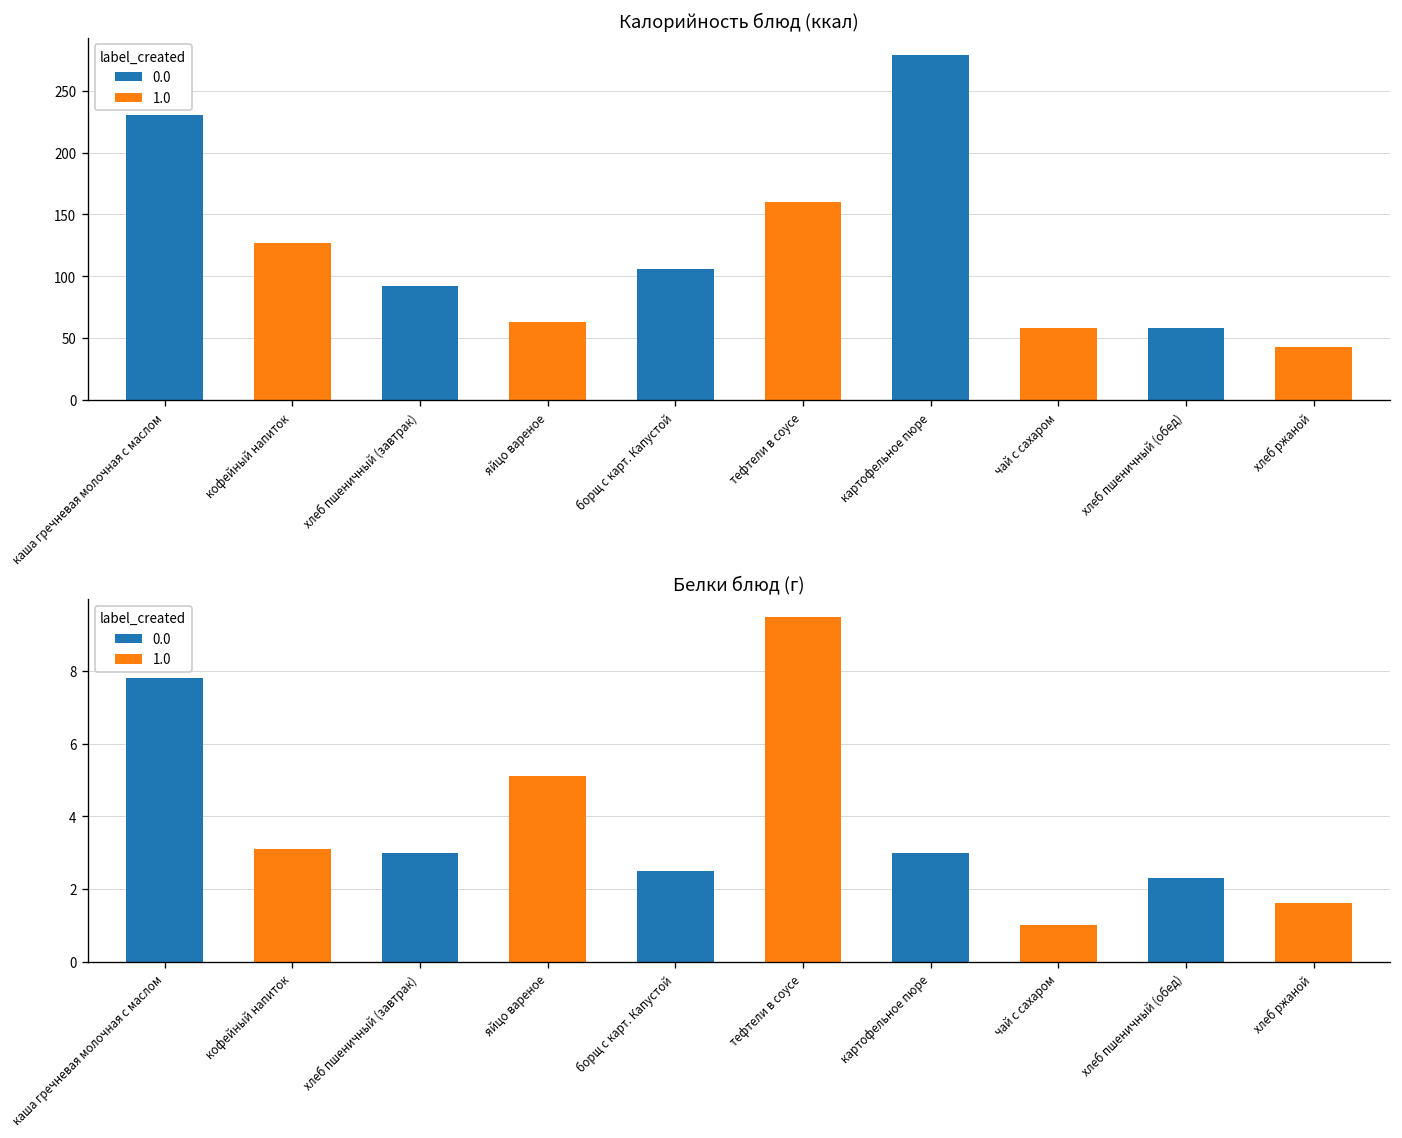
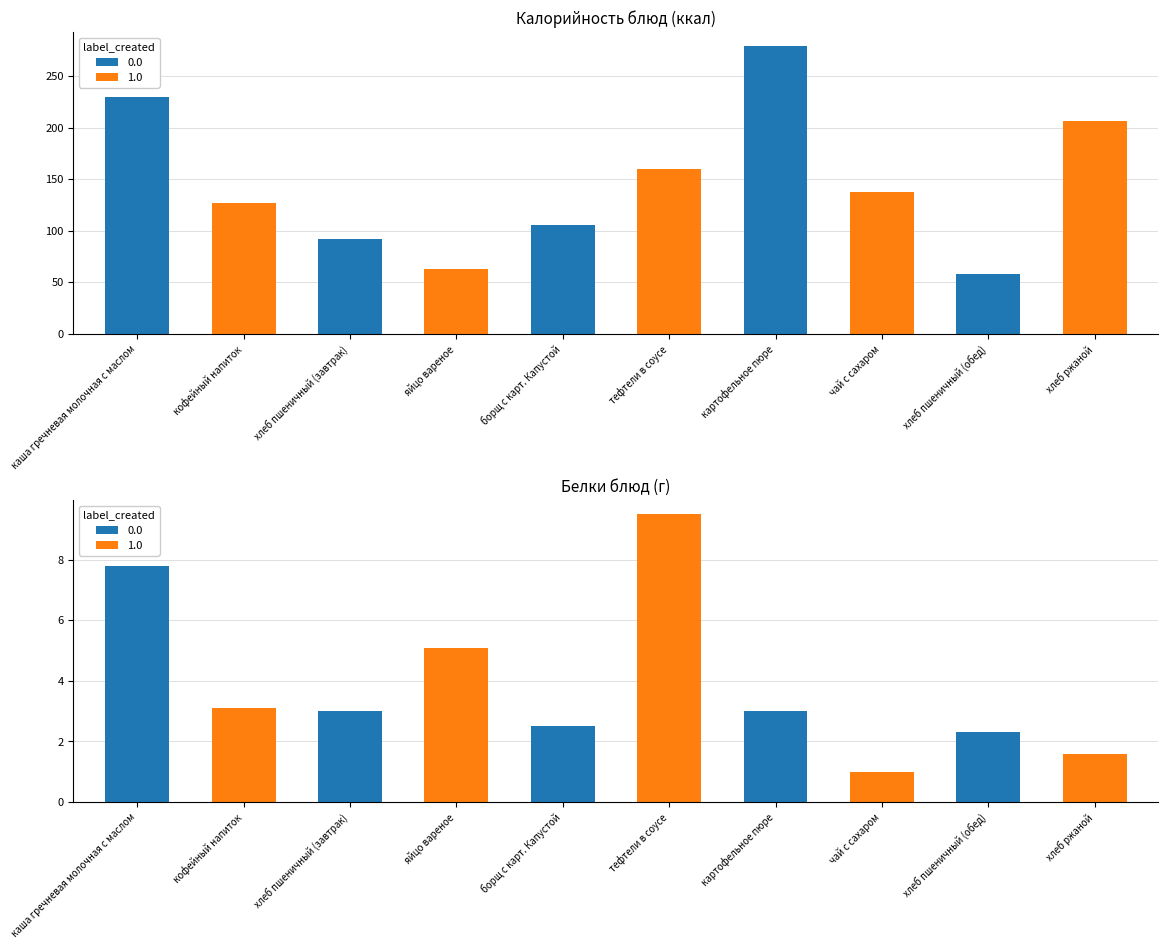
  {
    "Калорийность блюд (ккал)": {
      "каша гречневая молочная с маслом": 230,
      "кофейный напиток": 127,
      "хлеб пшеничный (завтрак)": 92,
      "яйцо вареное": 63,
      "борщ с карт. Капустой": 106,
      "тефтели в соусе": 160,
      "картофельное пюре": 279,
-     "чай с сахаром": 58,
+     "чай с сахаром": 138,
      "хлеб пшеничный (обед)": 58,
-     "хлеб ржаной": 43
+     "хлеб ржаной": 207
    },
    "Белки блюд (г)": {
      "каша гречневая молочная с маслом": 7.8,
      "кофейный напиток": 3.1,
      "хлеб пшеничный (завтрак)": 3.0,
      "яйцо вареное": 5.1,
      "борщ с карт. Капустой": 2.5,
      "тефтели в соусе": 9.5,
      "картофельное пюре": 3.0,
      "чай с сахаром": 1.0,
      "хлеб пшеничный (обед)": 2.3,
      "хлеб ржаной": 1.6
    }
  }
